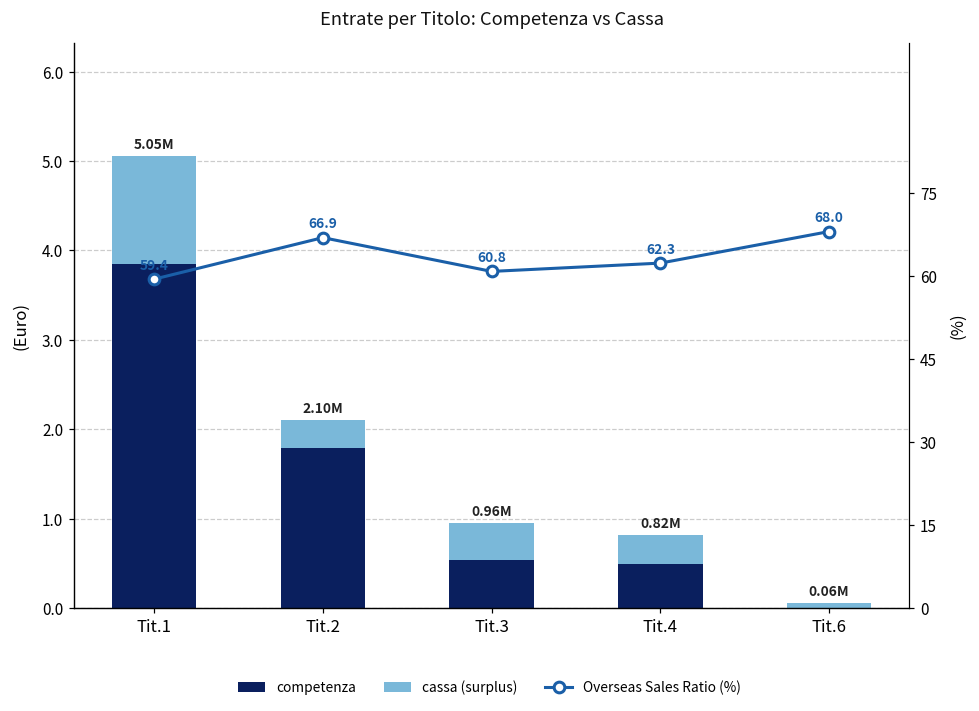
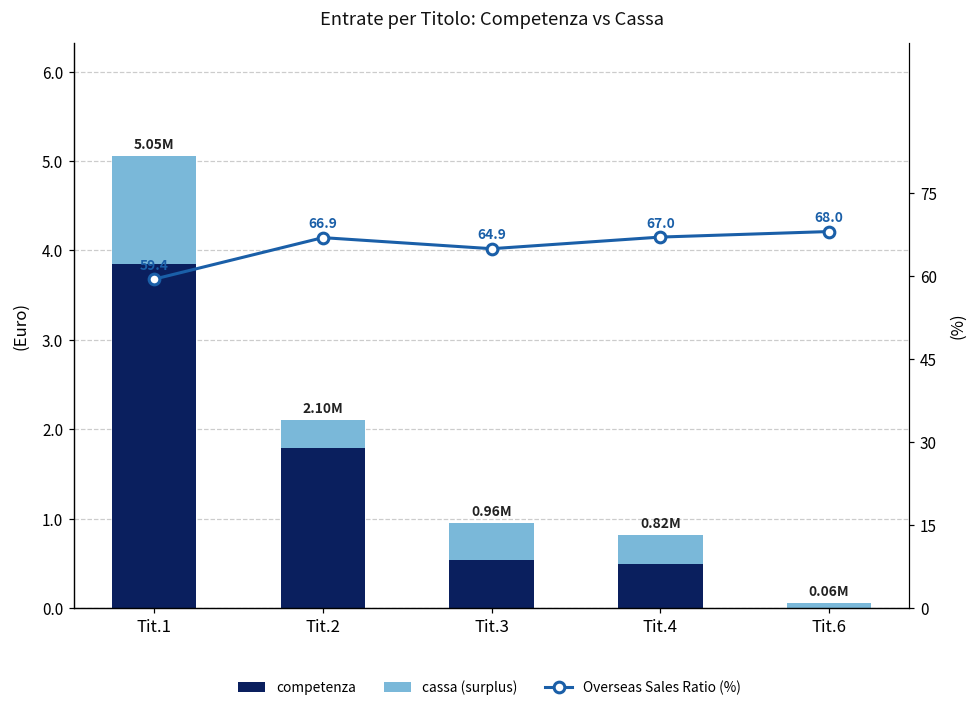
  {
    "cassa (surplus)": {
      "Tit.6": "0.06M"
    },
    "Overseas Sales Ratio (%)": {
      "Tit.1": "59.4",
      "Tit.2": "66.9",
-     "Tit.3": "60.8",
-     "Tit.4": "62.3",
+     "Tit.3": "64.9",
+     "Tit.4": "67.0",
      "Tit.6": "68.0"
    }
  }
